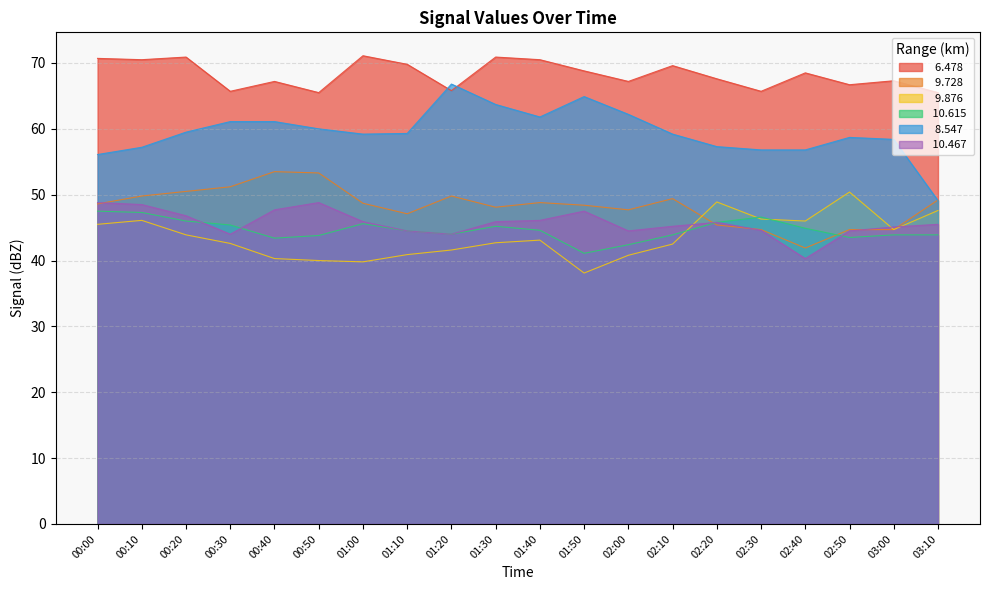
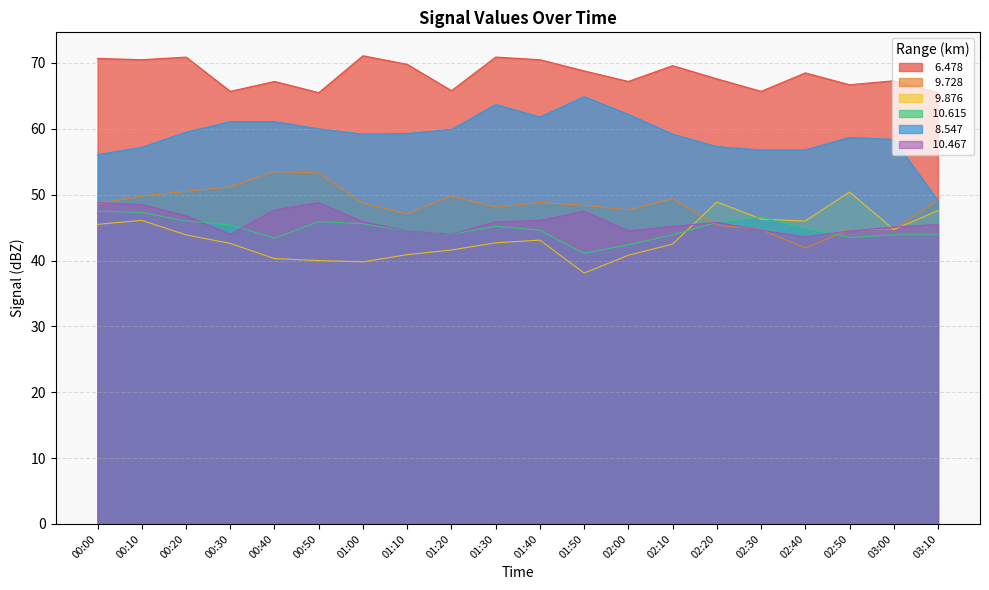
  {
    "9.876": {
      "00:00": 46,
      "00:10": 46,
      "00:20": 44,
      "00:30": 43,
      "00:40": 40,
      "00:50": 40,
      "01:00": 40,
      "01:10": 41,
      "01:20": 42,
      "01:30": 43,
      "01:40": 43,
      "01:50": 38,
      "02:00": 41,
      "02:10": 43,
      "02:20": 49,
      "02:40": 46,
      "02:50": 50,
      "03:10": 48
    },
    "10.615": {
      "00:00": 48,
      "00:10": 47,
      "00:20": 46,
      "00:30": 45,
      "00:40": 43,
-     "00:50": 44,
+     "00:50": 46,
      "01:30": 45,
      "01:40": 45,
      "01:50": 41,
      "02:00": 42,
      "02:10": 44,
      "02:40": 45,
      "02:50": 44,
      "03:00": 44,
      "03:10": 44
    },
    "8.547": {
      "00:00": 56,
      "00:10": 57,
      "00:20": 60,
      "00:30": 61,
      "00:40": 61,
      "00:50": 60,
      "01:00": 59,
      "01:10": 59,
-     "01:20": 67,
+     "01:20": 60,
      "01:30": 64,
      "01:40": 62,
      "01:50": 65,
      "02:00": 62,
      "02:10": 59,
      "02:20": 57,
      "02:30": 57,
      "02:40": 57,
      "02:50": 59
    },
    "10.467": {
      "00:10": 49,
      "00:20": 47,
      "00:30": 44,
      "00:40": 48,
      "00:50": 49,
      "01:30": 46,
      "01:40": 46,
      "01:50": 48,
      "02:00": 45,
      "02:10": 45,
-     "02:40": 40,
+     "02:40": 44,
      "03:00": 45,
      "03:10": 46
    }
  }
